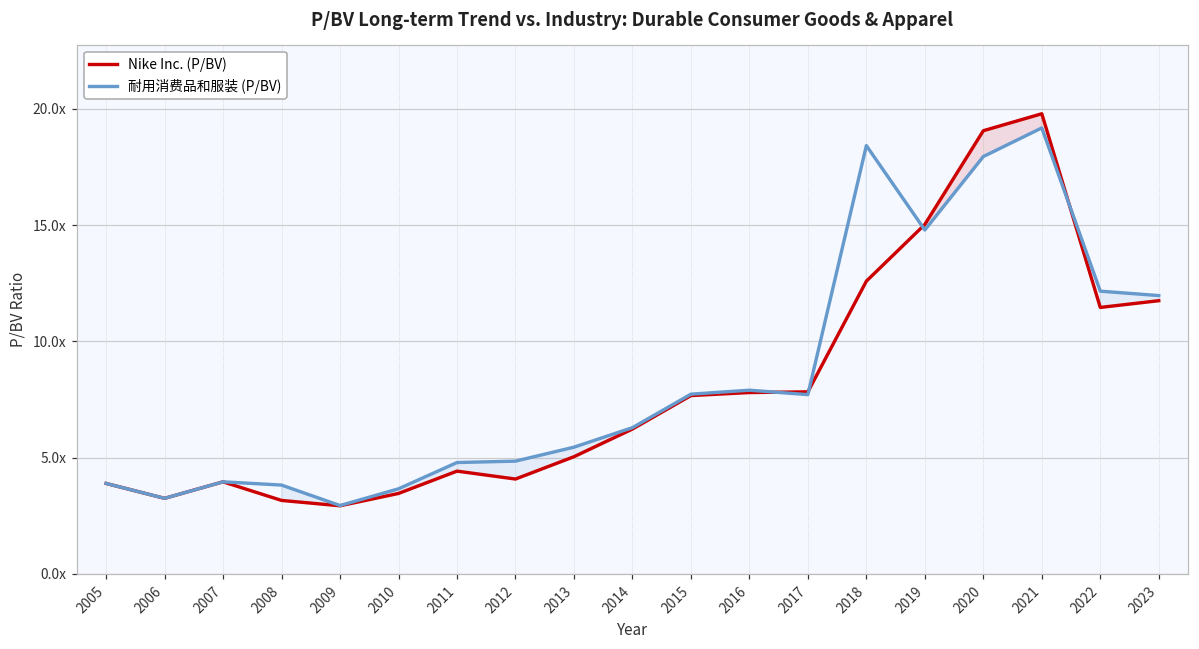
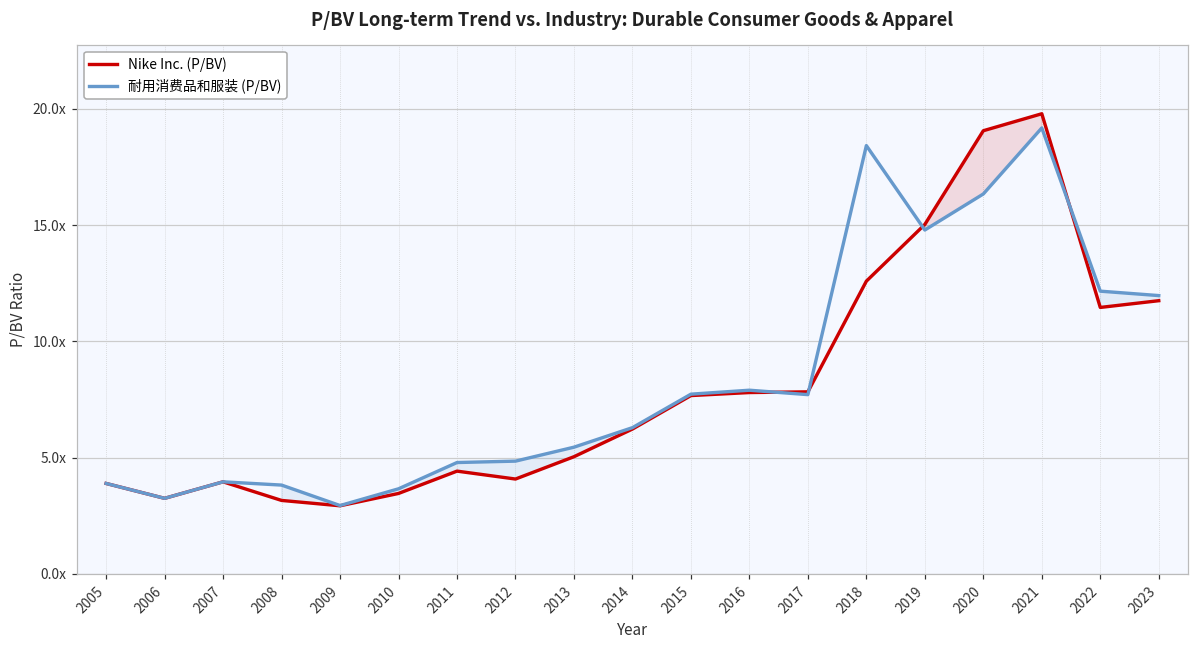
  {
    "Nike Inc. (P/BV)": {
      "2008": "3.2x",
      "2010": "3.5x",
      "2011": "4.4x",
      "2012": "4.1x",
      "2013": "5.0x",
      "2017": "7.8x",
      "2018": "12.6x",
      "2019": "15.0x",
      "2020": "19.1x",
      "2021": "19.8x",
      "2022": "11.5x",
      "2023": "11.8x"
    },
    "耐用消费品和服装 (P/BV)": {
      "2008": "3.8x",
      "2010": "3.7x",
      "2011": "4.8x",
      "2012": "4.9x",
      "2013": "5.5x",
      "2017": "7.7x",
      "2018": "18.4x",
      "2019": "14.8x",
-     "2020": "18.0x",
+     "2020": "16.3x",
      "2021": "19.2x",
      "2022": "12.2x",
      "2023": "12.0x"
    }
  }
